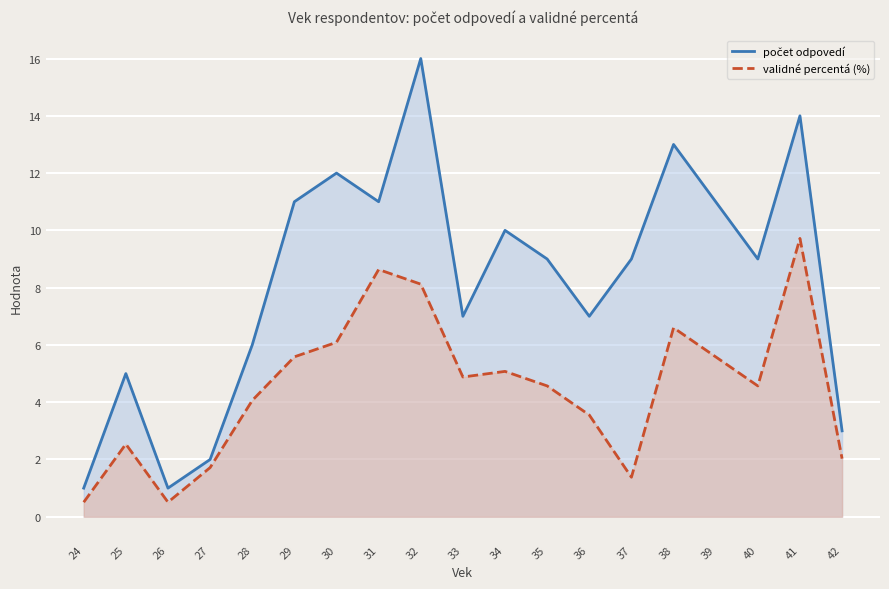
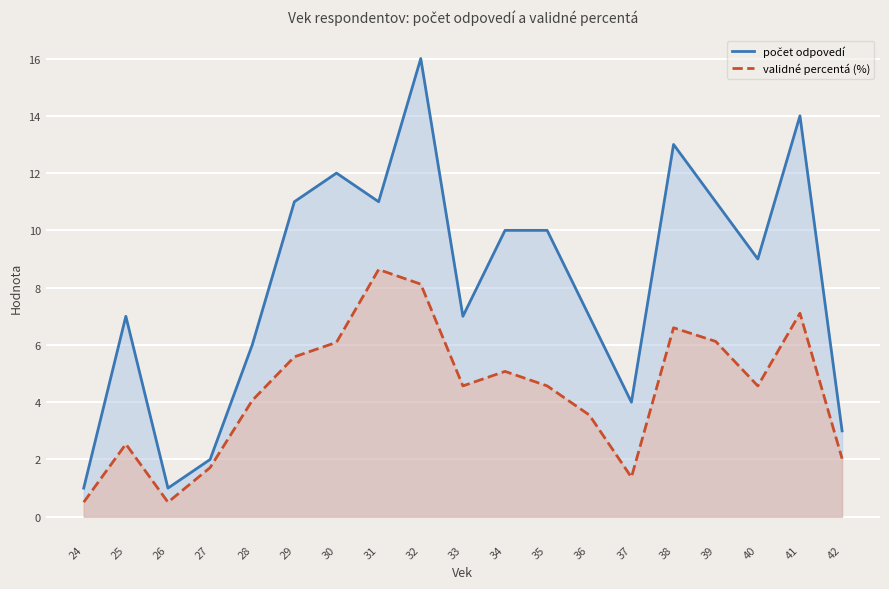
  {
    "počet odpovedí": {
      "24": 1,
-     "25": 5,
+     "25": 7,
      "26": 1,
      "27": 2,
      "28": 6,
      "29": 11,
      "30": 12,
      "31": 11,
      "32": 16,
      "33": 7,
      "34": 10,
-     "35": 9,
+     "35": 10,
      "36": 7,
-     "37": 9,
+     "37": 4,
      "38": 13,
      "39": 11,
      "40": 9,
      "41": 14,
      "42": 3
    },
    "validné percentá (%)": {
      "24": 0.5,
      "25": 2.5,
      "26": 0.5,
      "27": 1.7,
      "28": 4.1,
      "29": 5.6,
      "30": 6.1,
      "31": 8.6,
      "32": 8.1,
-     "33": 4.9,
+     "33": 4.6,
      "34": 5.1,
      "35": 4.6,
      "36": 3.6,
      "37": 1.4,
      "38": 6.6,
-     "39": 5.6,
+     "39": 6.1,
      "40": 4.6,
-     "41": 9.7,
+     "41": 7.1,
      "42": 2.0
    }
  }
